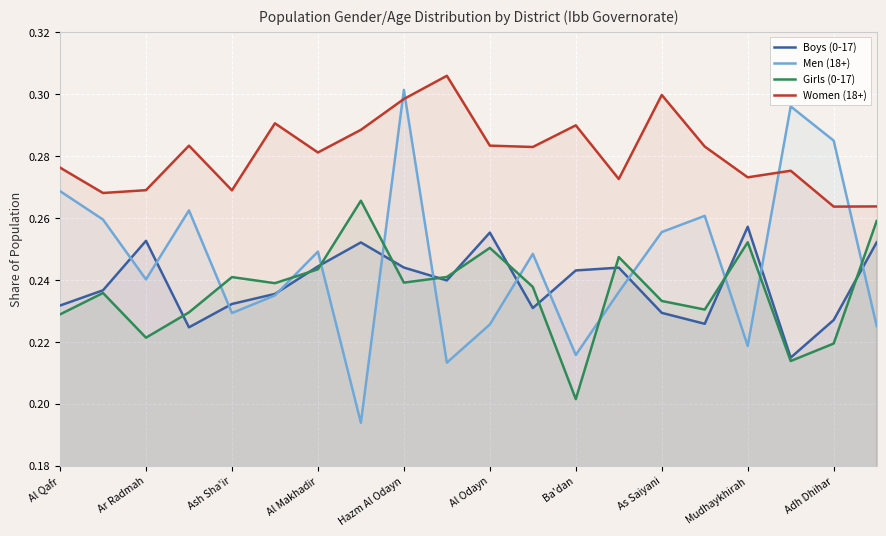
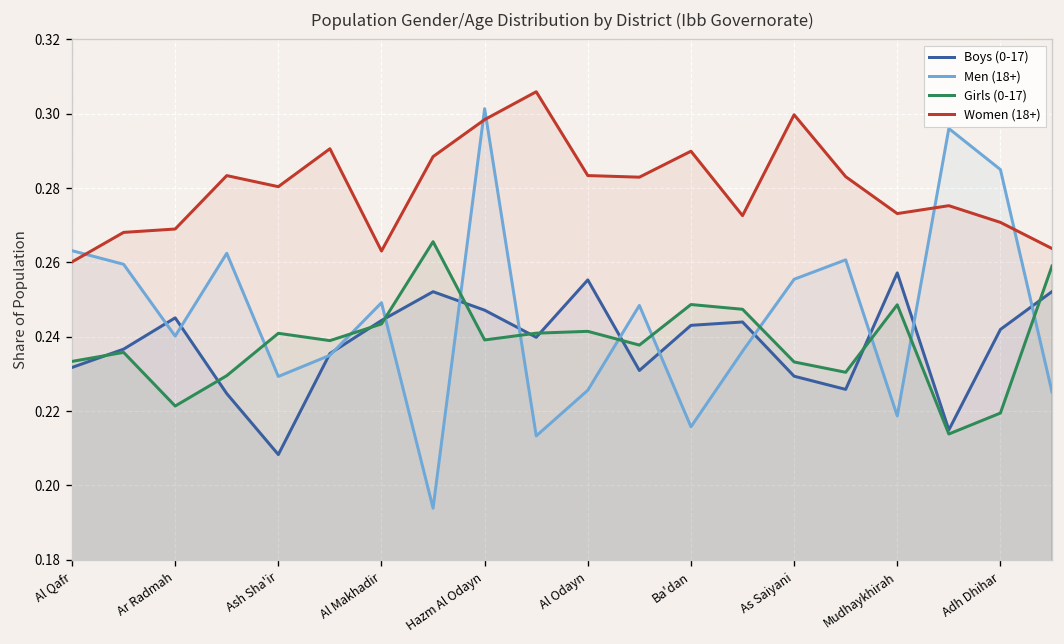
  {
    "Boys (0-17)": {
      "Al Qafr": 0.232,
-     "Ar Radmah": 0.253,
-     "Ash Sha'ir": 0.232,
+     "Ar Radmah": 0.245,
+     "Ash Sha'ir": 0.208,
      "Al Makhadir": 0.244,
-     "Hazm Al Odayn": 0.244,
+     "Hazm Al Odayn": 0.247,
      "Al Odayn": 0.255,
      "Ba'dan": 0.243,
      "As Saiyani": 0.229,
      "Mudhaykhirah": 0.257,
-     "Adh Dhihar": 0.227
+     "Adh Dhihar": 0.242
    },
    "Men (18+)": {
-     "Al Qafr": 0.269,
+     "Al Qafr": 0.263,
      "Ar Radmah": 0.240,
      "Ash Sha'ir": 0.229,
      "Al Makhadir": 0.249,
      "Hazm Al Odayn": 0.301,
      "Al Odayn": 0.226,
      "Ba'dan": 0.216,
      "As Saiyani": 0.255,
      "Mudhaykhirah": 0.219,
      "Adh Dhihar": 0.285
    },
    "Girls (0-17)": {
-     "Al Qafr": 0.229,
+     "Al Qafr": 0.233,
      "Ar Radmah": 0.221,
      "Ash Sha'ir": 0.241,
      "Al Makhadir": 0.243,
      "Hazm Al Odayn": 0.239,
-     "Al Odayn": 0.250,
-     "Ba'dan": 0.202,
+     "Al Odayn": 0.241,
+     "Ba'dan": 0.249,
      "As Saiyani": 0.233,
-     "Mudhaykhirah": 0.252,
+     "Mudhaykhirah": 0.249,
      "Adh Dhihar": 0.219
    },
    "Women (18+)": {
-     "Al Qafr": 0.276,
+     "Al Qafr": 0.260,
      "Ar Radmah": 0.269,
-     "Ash Sha'ir": 0.269,
-     "Al Makhadir": 0.281,
+     "Ash Sha'ir": 0.280,
+     "Al Makhadir": 0.263,
      "Hazm Al Odayn": 0.298,
      "Al Odayn": 0.283,
      "Ba'dan": 0.290,
      "As Saiyani": 0.300,
      "Mudhaykhirah": 0.273,
-     "Adh Dhihar": 0.264
+     "Adh Dhihar": 0.271
    }
  }
